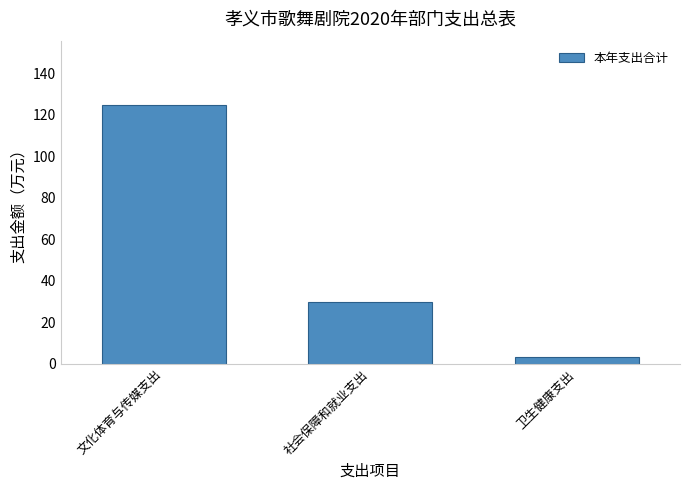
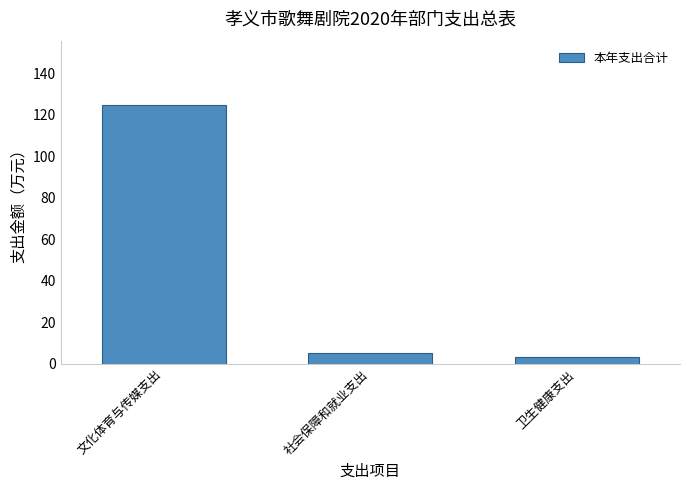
  {
    "文化体育与传媒支出": 125,
-   "社会保障和就业支出": 30,
+   "社会保障和就业支出": 5,
    "卫生健康支出": 3
  }
